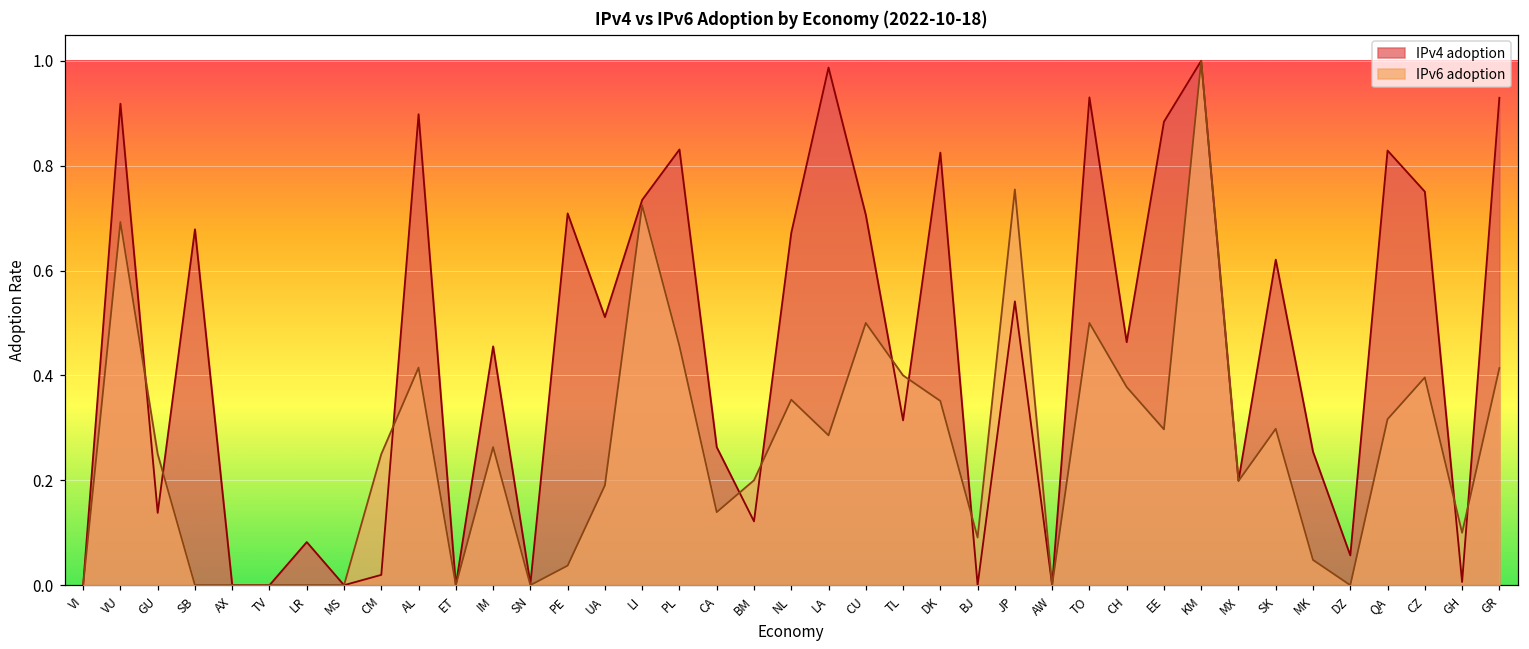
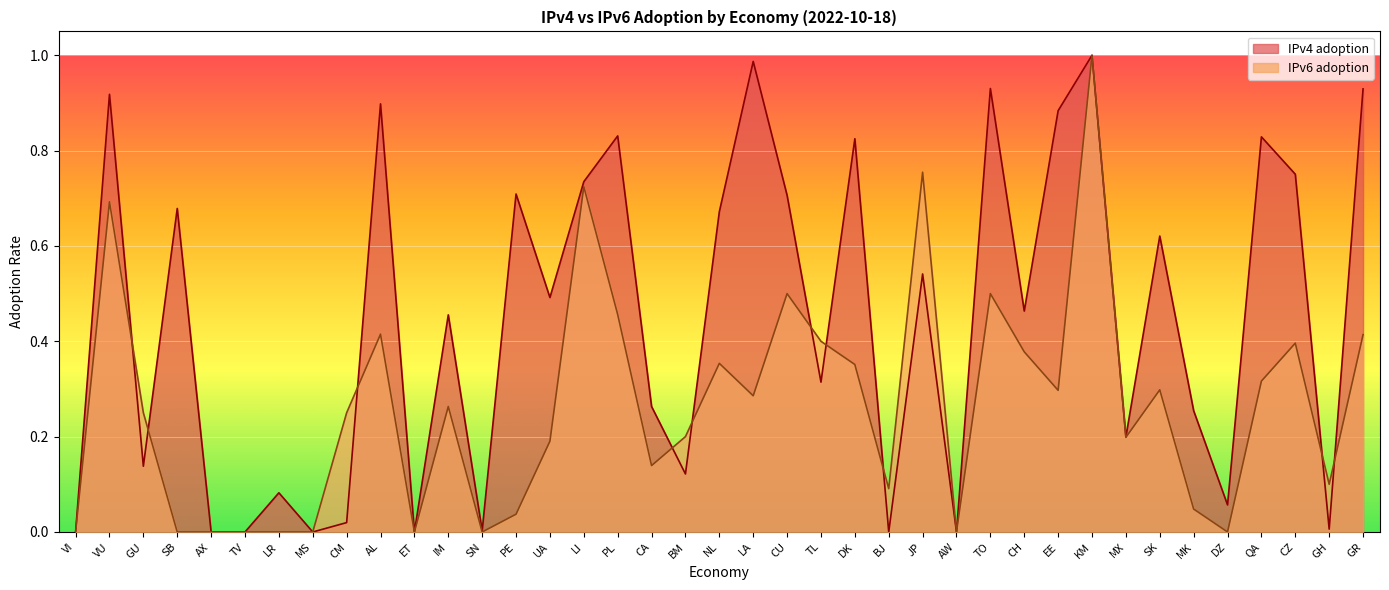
  {
    "IPv4 adoption": {
      "VU": 0.92,
      "GU": 0.14,
      "SB": 0.68,
      "LR": 0.08,
      "CM": 0.02,
      "AL": 0.90,
      "IM": 0.46,
      "PE": 0.71,
-     "UA": 0.51,
+     "UA": 0.49,
      "LI": 0.73,
      "PL": 0.83,
      "CA": 0.26,
      "BM": 0.12,
      "NL": 0.67,
      "LA": 0.99,
      "CU": 0.71,
      "TL": 0.31,
      "DK": 0.82,
      "BJ": 0.00,
      "JP": 0.54,
      "TO": 0.93,
      "CH": 0.46,
      "EE": 0.88,
      "SK": 0.62,
      "MK": 0.25,
      "DZ": 0.06,
      "QA": 0.83,
      "CZ": 0.75,
      "GH": 0.01,
      "GR": 0.93
    },
    "IPv6 adoption": {
      "VU": 0.69,
      "GU": 0.25,
      "SB": 0.00,
      "LR": 0.00,
      "CM": 0.25,
      "AL": 0.41,
      "IM": 0.26,
      "PE": 0.04,
      "UA": 0.19,
      "LI": 0.72,
      "PL": 0.46,
      "CA": 0.14,
      "BM": 0.20,
      "NL": 0.35,
      "LA": 0.29,
      "CU": 0.50,
      "TL": 0.40,
      "DK": 0.35,
      "BJ": 0.09,
      "JP": 0.75,
      "TO": 0.50,
      "CH": 0.38,
      "EE": 0.30,
      "SK": 0.30,
      "MK": 0.05,
      "DZ": 0.00,
      "QA": 0.32,
      "CZ": 0.40,
      "GH": 0.10,
      "GR": 0.41
    }
  }
